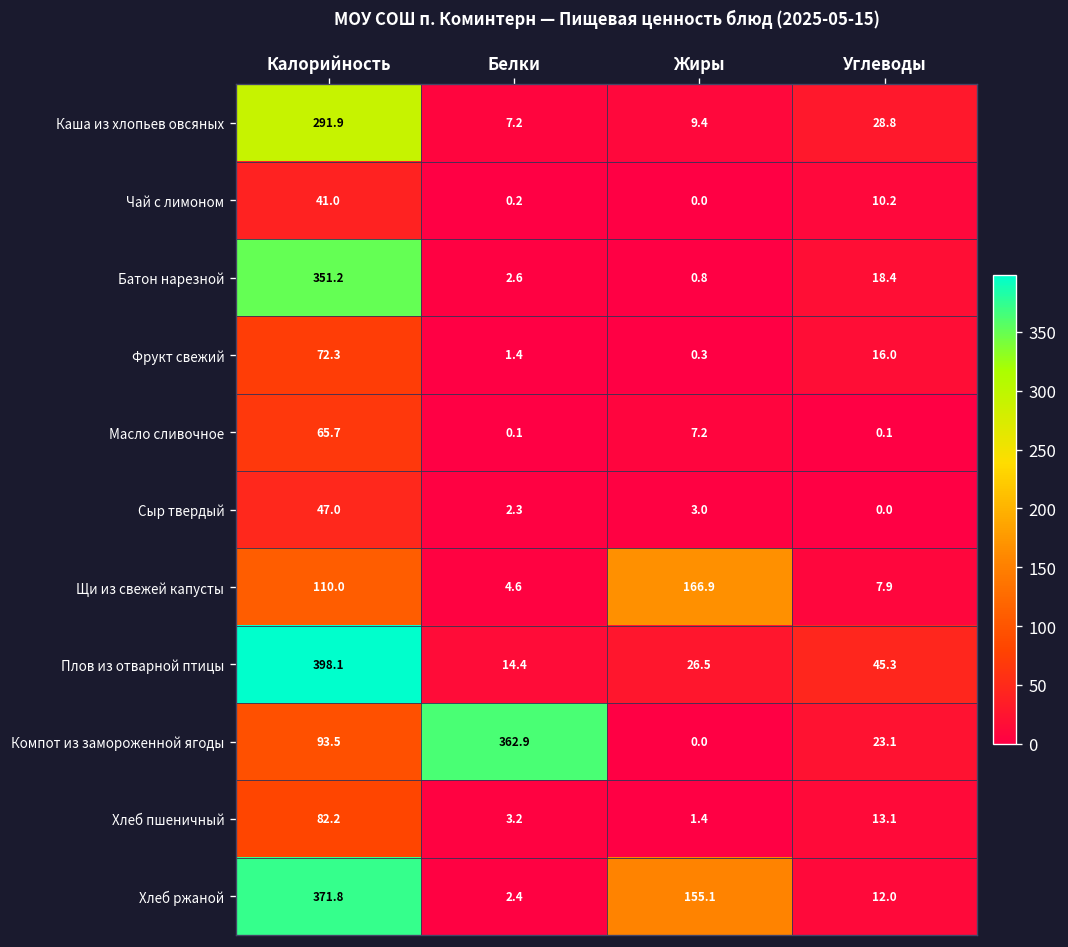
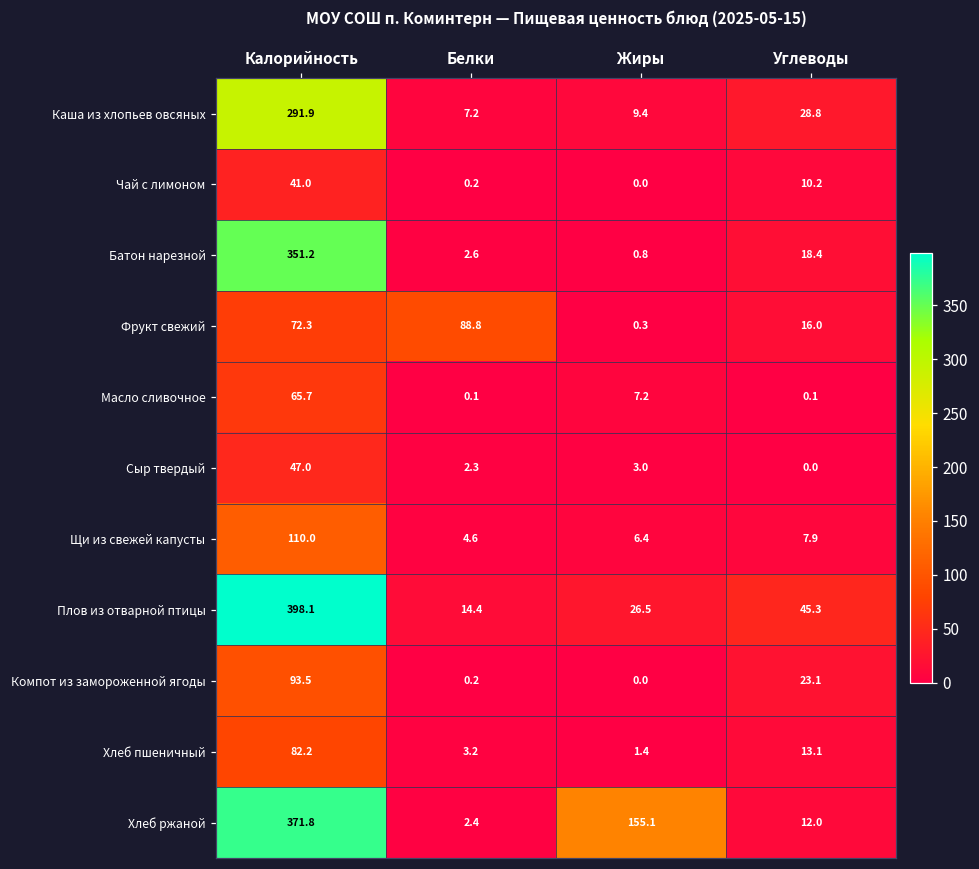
  {
    "Каша из хлопьев овсяных": {
      "Калорийность": 291.9,
      "Белки": 7.2,
      "Жиры": 9.4,
      "Углеводы": 28.8
    },
    "Чай с лимоном": {
      "Калорийность": 41.0,
      "Белки": 0.2,
      "Жиры": 0.0,
      "Углеводы": 10.2
    },
    "Батон нарезной": {
      "Калорийность": 351.2,
      "Белки": 2.6,
      "Жиры": 0.8,
      "Углеводы": 18.4
    },
    "Фрукт свежий": {
      "Калорийность": 72.3,
-     "Белки": 1.4,
+     "Белки": 88.8,
      "Жиры": 0.3,
      "Углеводы": 16.0
    },
    "Масло сливочное": {
      "Калорийность": 65.7,
      "Белки": 0.1,
      "Жиры": 7.2,
      "Углеводы": 0.1
    },
    "Сыр твердый": {
      "Калорийность": 47.0,
      "Белки": 2.3,
      "Жиры": 3.0,
      "Углеводы": 0.0
    },
    "Щи из свежей капусты": {
      "Калорийность": 110.0,
      "Белки": 4.6,
-     "Жиры": 166.9,
+     "Жиры": 6.4,
      "Углеводы": 7.9
    },
    "Плов из отварной птицы": {
      "Калорийность": 398.1,
      "Белки": 14.4,
      "Жиры": 26.5,
      "Углеводы": 45.3
    },
    "Компот из замороженной ягоды": {
      "Калорийность": 93.5,
-     "Белки": 362.9,
+     "Белки": 0.2,
      "Жиры": 0.0,
      "Углеводы": 23.1
    },
    "Хлеб пшеничный": {
      "Калорийность": 82.2,
      "Белки": 3.2,
      "Жиры": 1.4,
      "Углеводы": 13.1
    },
    "Хлеб ржаной": {
      "Калорийность": 371.8,
      "Белки": 2.4,
      "Жиры": 155.1,
      "Углеводы": 12.0
    }
  }
